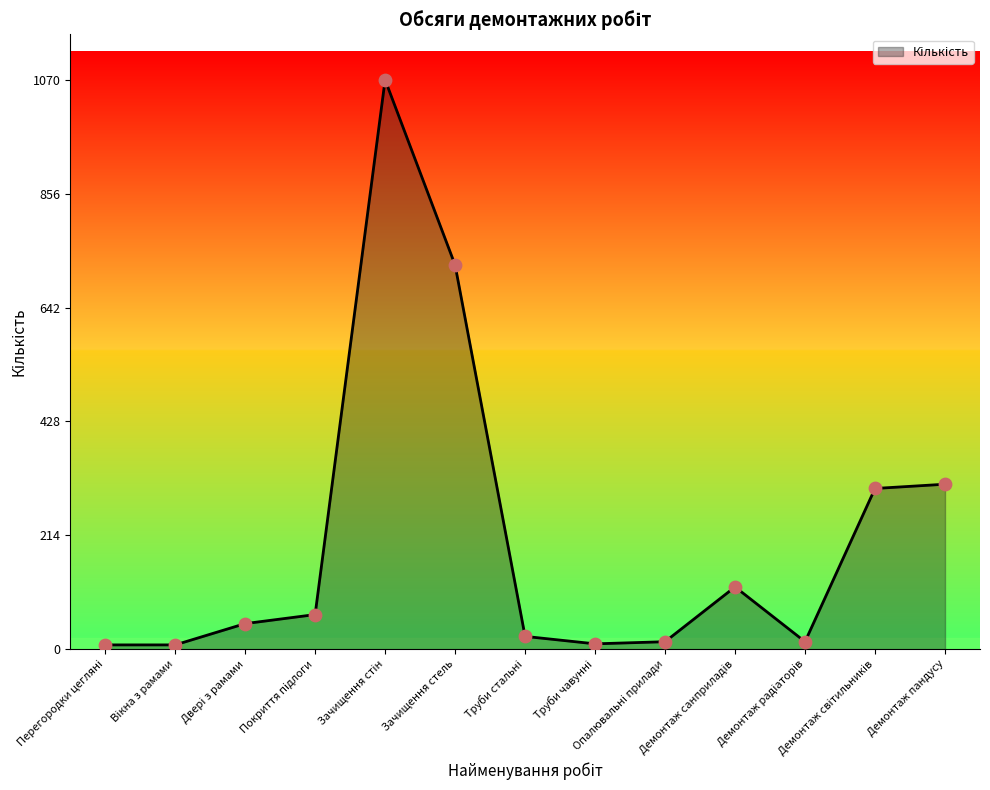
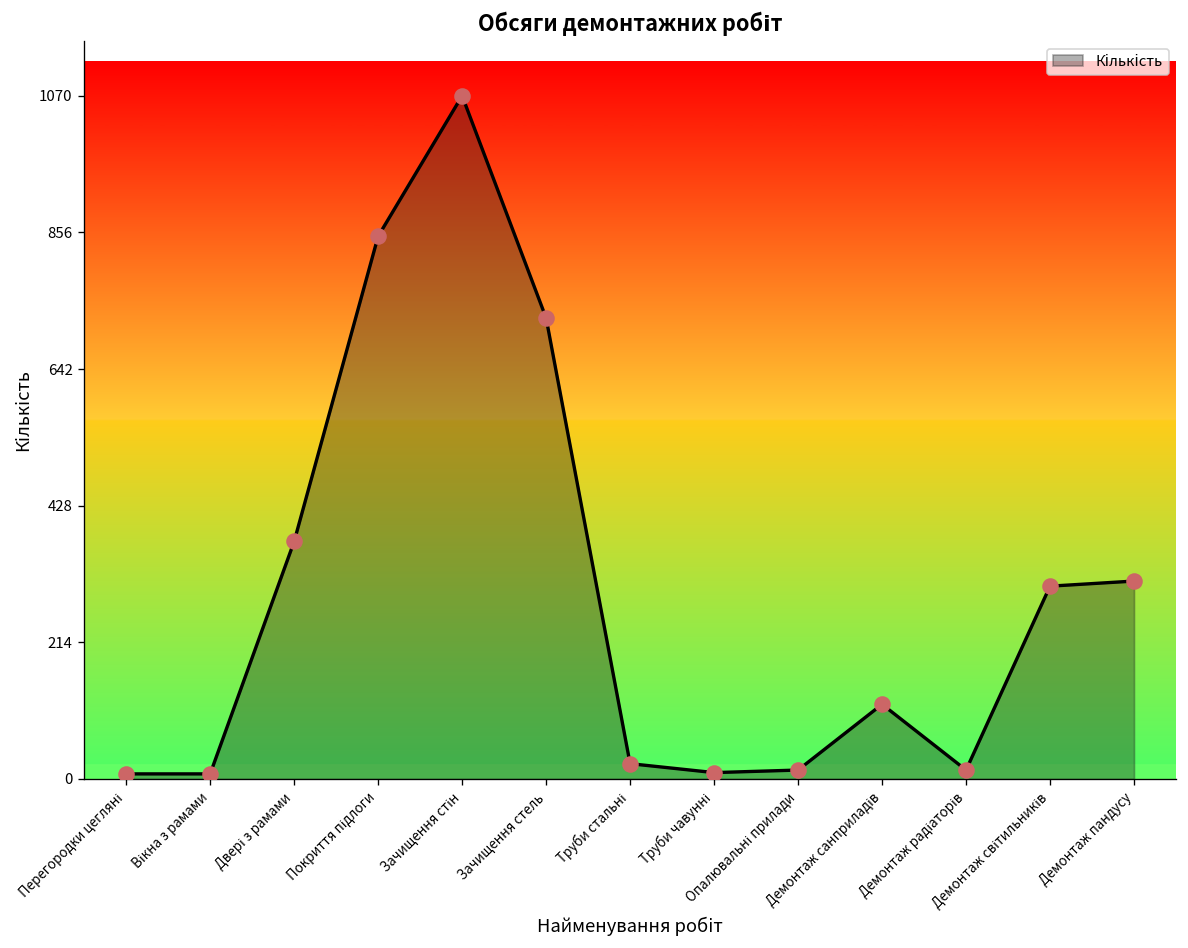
  {
-   "Двері з рамами": 50,
-   "Покриття підлоги": 70,
+   "Двері з рамами": 370,
+   "Покриття підлоги": 850,
    "Зачищення стін": 1070,
    "Зачищення стель": 720,
    "Труби стальні": 20,
    "Демонтаж санприладів": 120,
    "Демонтаж світильників": 300,
    "Демонтаж пандусу": 310
  }
